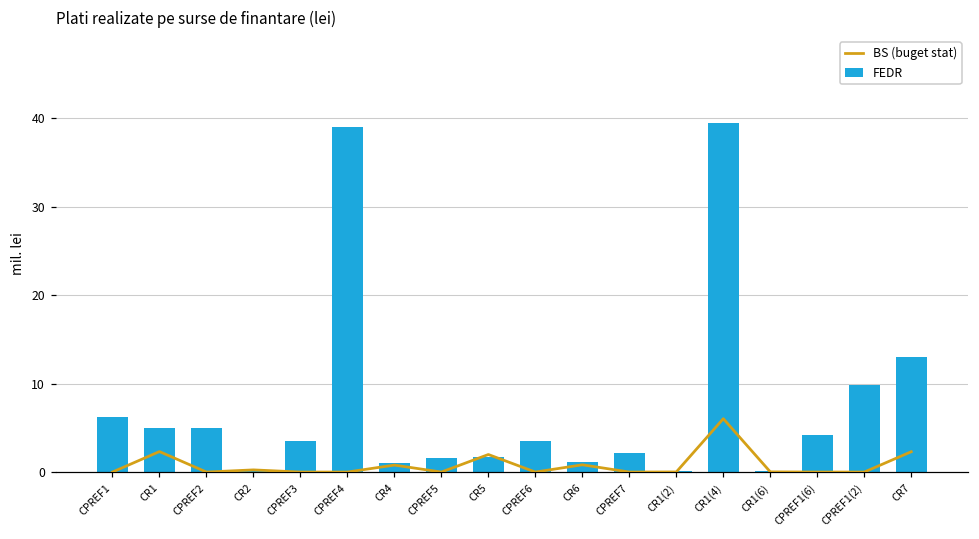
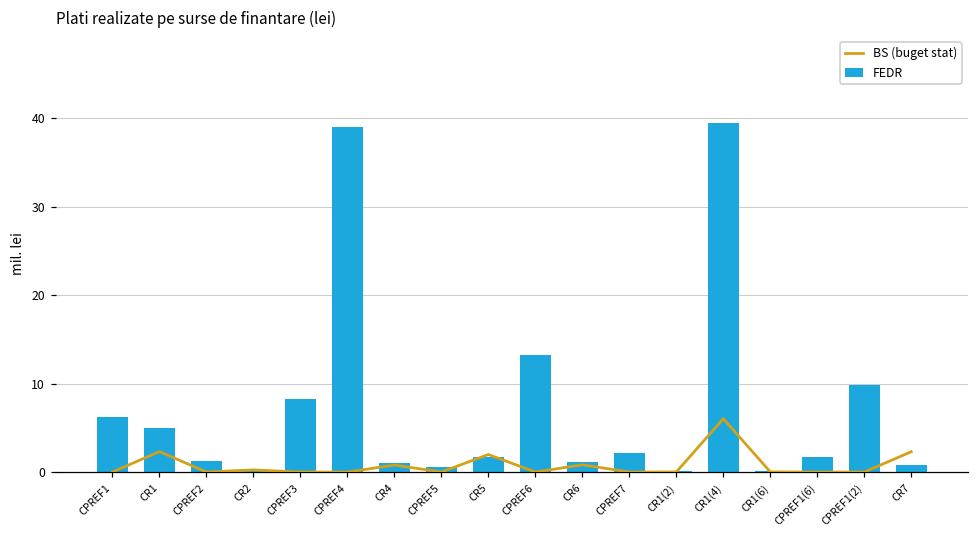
  {
    "BS (buget stat)": {
      "CPREF1": 0,
      "CR1": 2,
      "CPREF2": 0,
      "CR2": 0,
      "CPREF3": 0,
      "CPREF4": 0,
      "CR4": 1,
      "CPREF5": 0,
      "CR5": 2,
      "CPREF6": 0,
      "CR6": 1,
      "CPREF7": 0,
      "CR1(2)": 0,
      "CR1(4)": 6,
      "CR1(6)": 0,
      "CPREF1(6)": 0,
      "CPREF1(2)": 0,
      "CR7": 2
    },
    "FEDR": {
      "CPREF1": 6,
      "CR1": 5,
-     "CPREF2": 5,
-     "CPREF3": 3,
+     "CPREF2": 1,
+     "CPREF3": 8,
      "CPREF4": 39,
      "CR4": 1,
-     "CPREF5": 2,
+     "CPREF5": 1,
      "CR5": 2,
-     "CPREF6": 3,
+     "CPREF6": 13,
      "CR6": 1,
      "CPREF7": 2,
      "CR1(4)": 39,
-     "CPREF1(6)": 4,
+     "CPREF1(6)": 2,
      "CPREF1(2)": 10,
-     "CR7": 13
+     "CR7": 1
    }
  }
